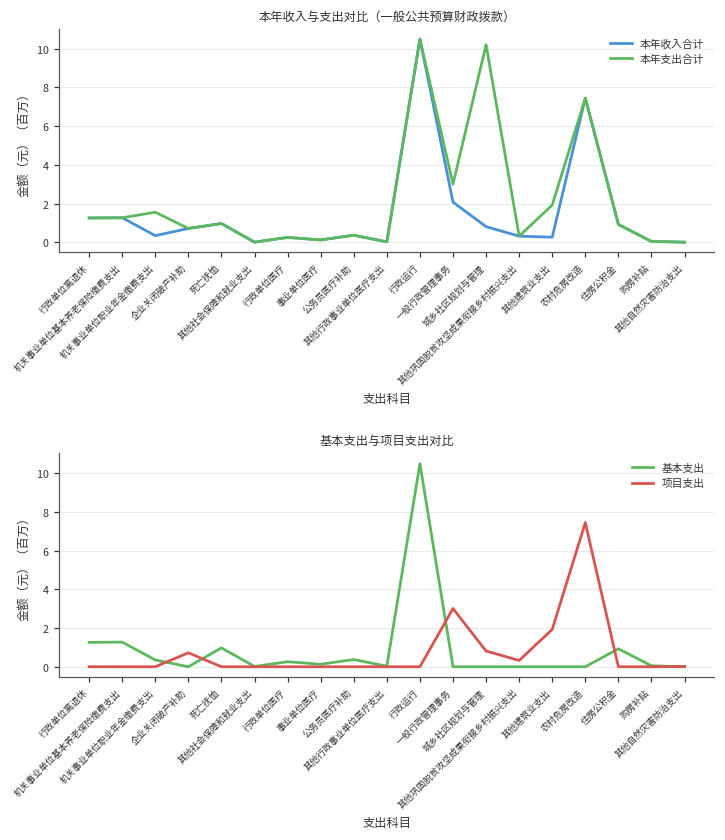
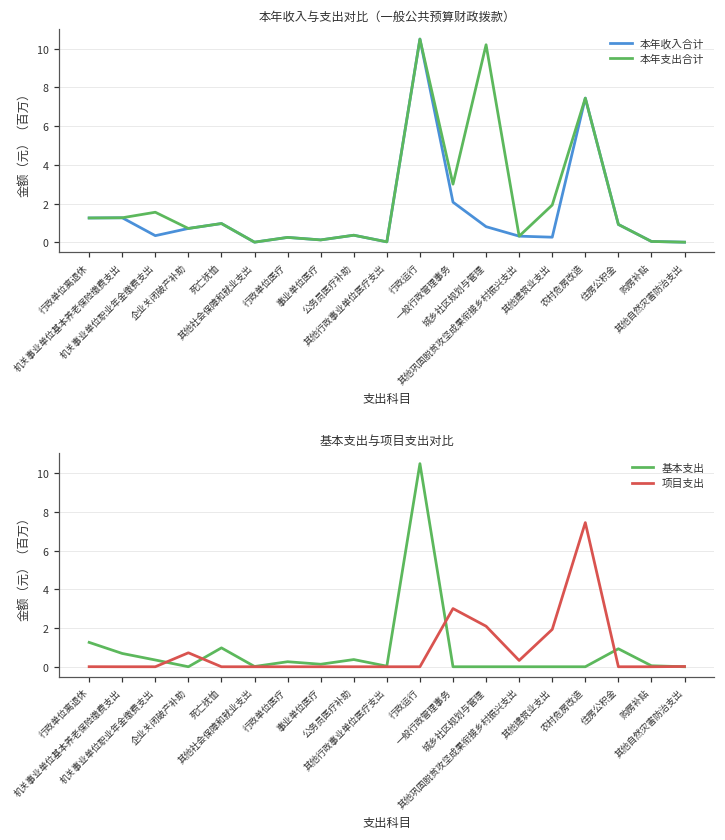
  {
    "本年收入与支出对比（一般公共预算财政拨款）": {
      "本年收入合计": {
        "机关事业单位职业年金缴费支出": 0.3,
        "一般行政管理事务": 2.1,
        "城乡社区规划与管理": 0.8,
        "其他建筑业支出": 0.3
      },
      "本年支出合计": {
        "机关事业单位职业年金缴费支出": 1.6,
        "一般行政管理事务": 3.0,
        "城乡社区规划与管理": 10.2,
        "其他建筑业支出": 1.9
      }
    },
    "基本支出与项目支出对比": {
      "基本支出": {
        "行政单位离退休": 1.3,
-       "机关事业单位基本养老保险缴费支出": 1.3,
+       "机关事业单位基本养老保险缴费支出": 0.7,
        "机关事业单位职业年金缴费支出": 0.3,
        "企业关闭破产补助": 0.0,
        "死亡抚恤": 1.0,
        "行政单位医疗": 0.3,
        "公务员医疗补助": 0.4,
        "行政运行": 10.5,
        "一般行政管理事务": 0.0,
        "城乡社区规划与管理": 0.0,
        "其他巩固脱贫攻坚成果衔接乡村振兴支出": 0.0,
        "其他建筑业支出": 0.0,
        "农村危房改造": 0.0,
        "住房公积金": 0.9
      },
      "项目支出": {
        "行政单位离退休": 0.0,
        "机关事业单位基本养老保险缴费支出": 0.0,
        "机关事业单位职业年金缴费支出": 0.0,
        "企业关闭破产补助": 0.7,
        "死亡抚恤": 0.0,
        "行政单位医疗": 0.0,
        "公务员医疗补助": 0.0,
        "行政运行": 0.0,
        "一般行政管理事务": 3.0,
-       "城乡社区规划与管理": 0.8,
+       "城乡社区规划与管理": 2.1,
        "其他巩固脱贫攻坚成果衔接乡村振兴支出": 0.3,
        "其他建筑业支出": 1.9,
        "农村危房改造": 7.4,
        "住房公积金": 0.0
      }
    }
  }
